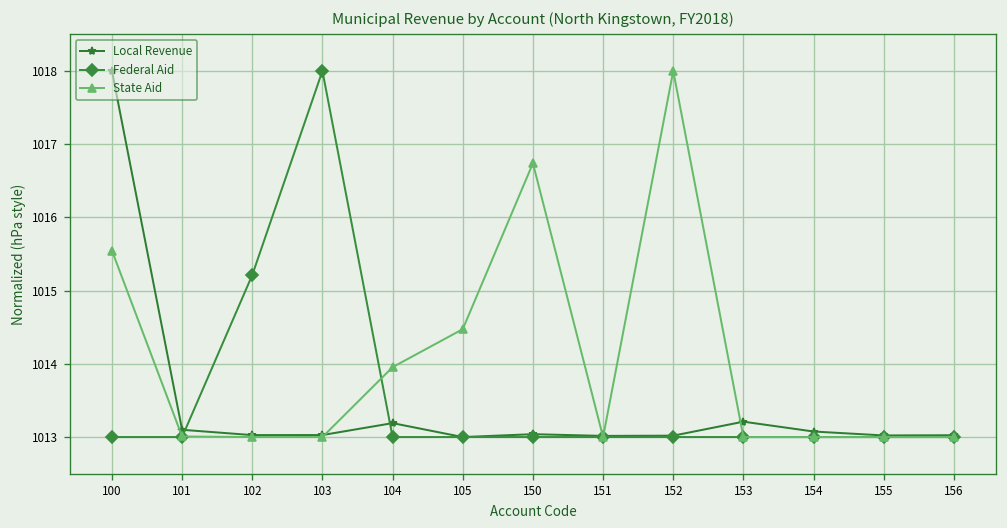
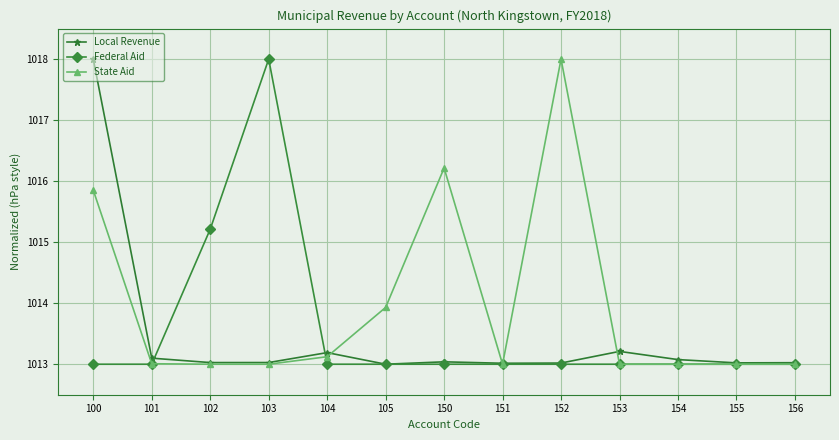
  {
    "State Aid": {
-     "100": 1015.5,
-     "104": 1014.0,
-     "105": 1014.5,
-     "150": 1016.7,
+     "100": 1015.9,
+     "104": 1013.1,
+     "105": 1013.9,
+     "150": 1016.2,
      "152": 1018.0
    }
  }
